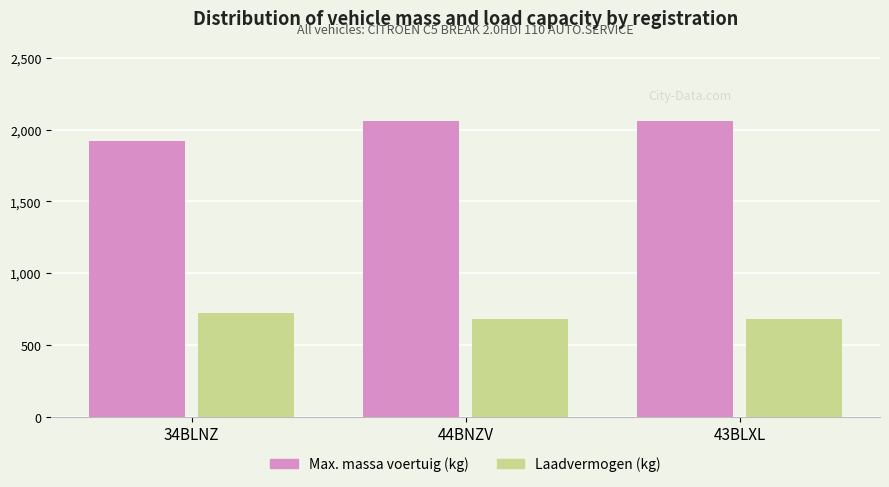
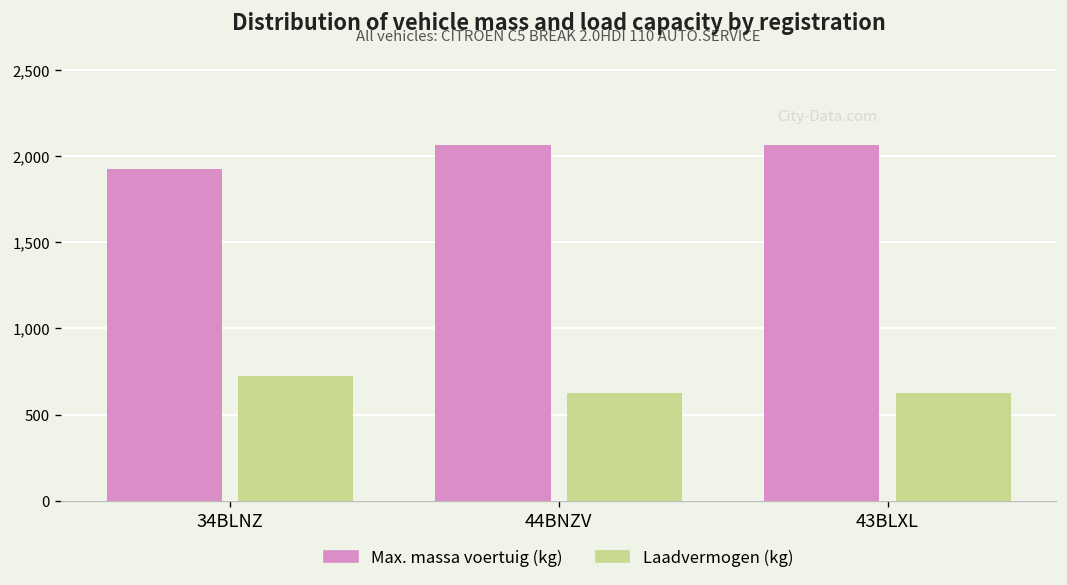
  {
    "Max. massa voertuig (kg)": {
      "34BLNZ": "1,920",
      "44BNZV": "2,060",
      "43BLXL": "2,060"
    },
    "Laadvermogen (kg)": {
      "34BLNZ": "730",
-     "44BNZV": "680",
-     "43BLXL": "680"
+     "44BNZV": "630",
+     "43BLXL": "630"
    }
  }
